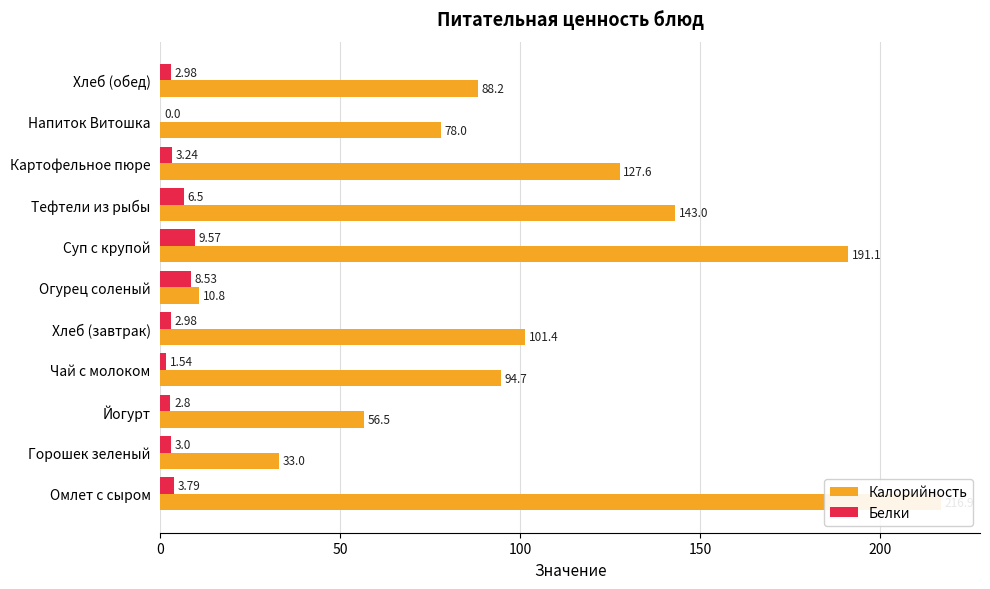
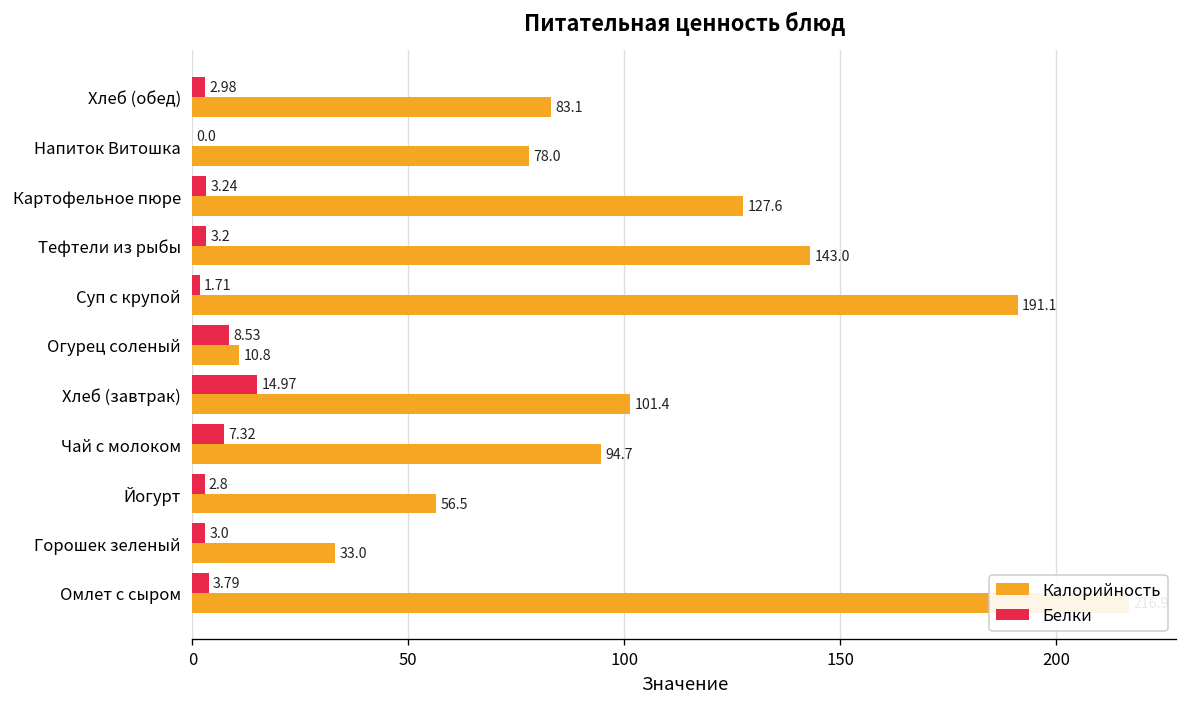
  {
    "Калорийность": {
-     "Хлеб (обед)": 88.2,
+     "Хлеб (обед)": 83.1,
      "Напиток Витошка": 78.0,
      "Картофельное пюре": 127.6,
      "Тефтели из рыбы": 143.0,
      "Суп с крупой": 191.1,
      "Огурец соленый": 10.8,
      "Хлеб (завтрак)": 101.4,
      "Чай с молоком": 94.7,
      "Йогурт": 56.5,
      "Горошек зеленый": 33.0
    },
    "Белки": {
      "Хлеб (обед)": 2.98,
      "Напиток Витошка": 0.0,
      "Картофельное пюре": 3.24,
-     "Тефтели из рыбы": 6.5,
-     "Суп с крупой": 9.57,
+     "Тефтели из рыбы": 3.2,
+     "Суп с крупой": 1.71,
      "Огурец соленый": 8.53,
-     "Хлеб (завтрак)": 2.98,
-     "Чай с молоком": 1.54,
+     "Хлеб (завтрак)": 14.97,
+     "Чай с молоком": 7.32,
      "Йогурт": 2.8,
      "Горошек зеленый": 3.0,
      "Омлет с сыром": 3.79
    }
  }
